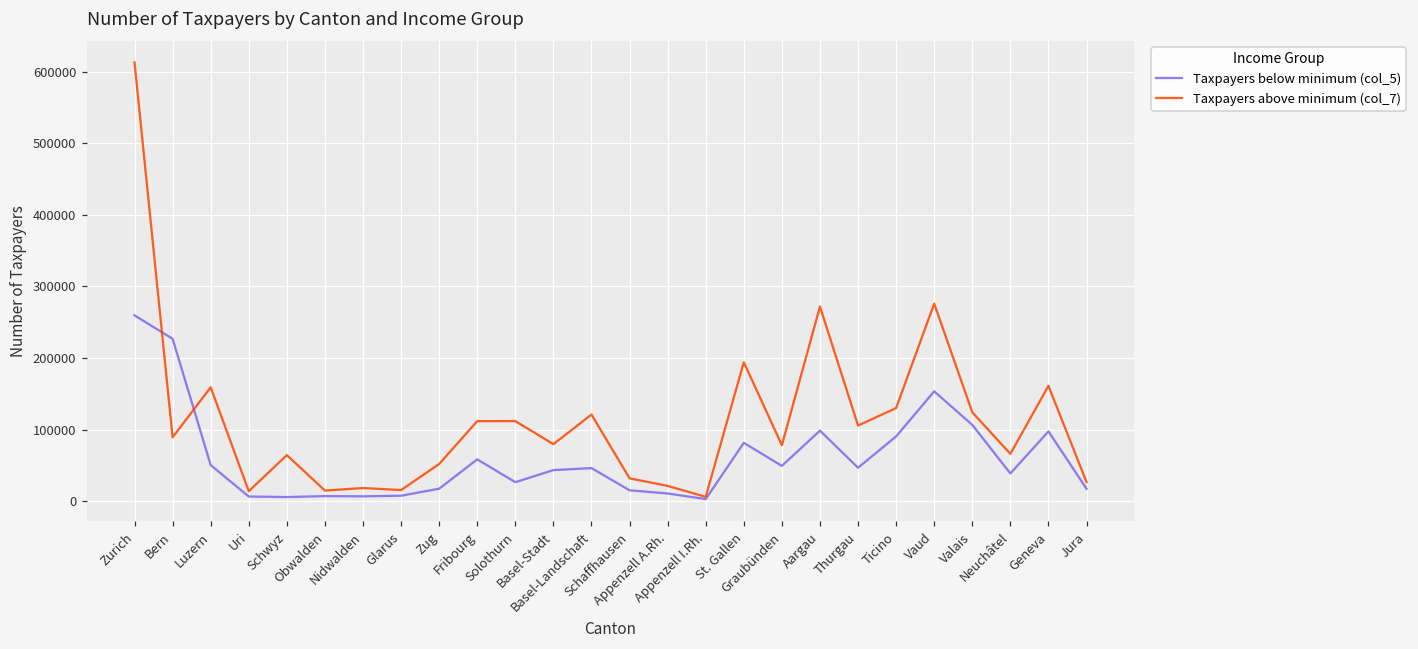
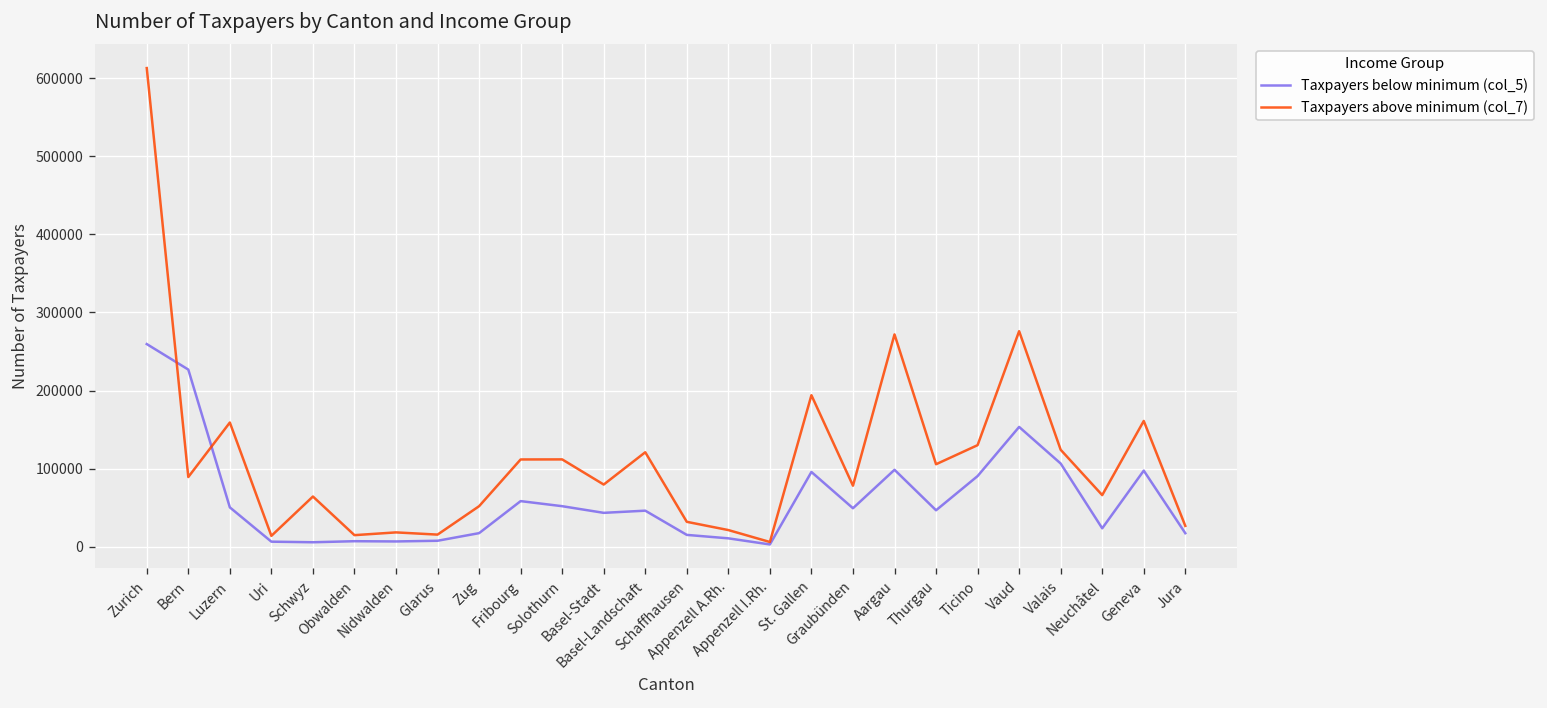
  {
    "Taxpayers below minimum (col_5)": {
      "Zurich": 260000,
      "Bern": 230000,
      "Luzern": 50000,
      "Uri": 10000,
      "Schwyz": 10000,
      "Obwalden": 10000,
      "Nidwalden": 10000,
      "Glarus": 10000,
      "Zug": 20000,
      "Fribourg": 60000,
-     "Solothurn": 30000,
+     "Solothurn": 50000,
      "Basel-Stadt": 40000,
      "Basel-Landschaft": 50000,
      "Schaffhausen": 20000,
      "Appenzell A.Rh.": 10000,
-     "St. Gallen": 80000,
+     "St. Gallen": 100000,
      "Graubünden": 50000,
      "Aargau": 100000,
      "Thurgau": 50000,
      "Ticino": 90000,
      "Vaud": 150000,
      "Valais": 110000,
-     "Neuchâtel": 40000,
+     "Neuchâtel": 20000,
      "Geneva": 100000,
      "Jura": 20000
    },
    "Taxpayers above minimum (col_7)": {
      "Zurich": 610000,
      "Bern": 90000,
      "Luzern": 160000,
      "Uri": 10000,
      "Schwyz": 60000,
      "Obwalden": 10000,
      "Nidwalden": 20000,
      "Glarus": 20000,
      "Zug": 50000,
      "Fribourg": 110000,
      "Solothurn": 110000,
      "Basel-Stadt": 80000,
      "Basel-Landschaft": 120000,
      "Schaffhausen": 30000,
      "Appenzell A.Rh.": 20000,
      "St. Gallen": 190000,
      "Graubünden": 80000,
      "Aargau": 270000,
      "Thurgau": 110000,
      "Ticino": 130000,
      "Vaud": 280000,
      "Valais": 120000,
      "Neuchâtel": 70000,
      "Geneva": 160000,
      "Jura": 30000
    }
  }
